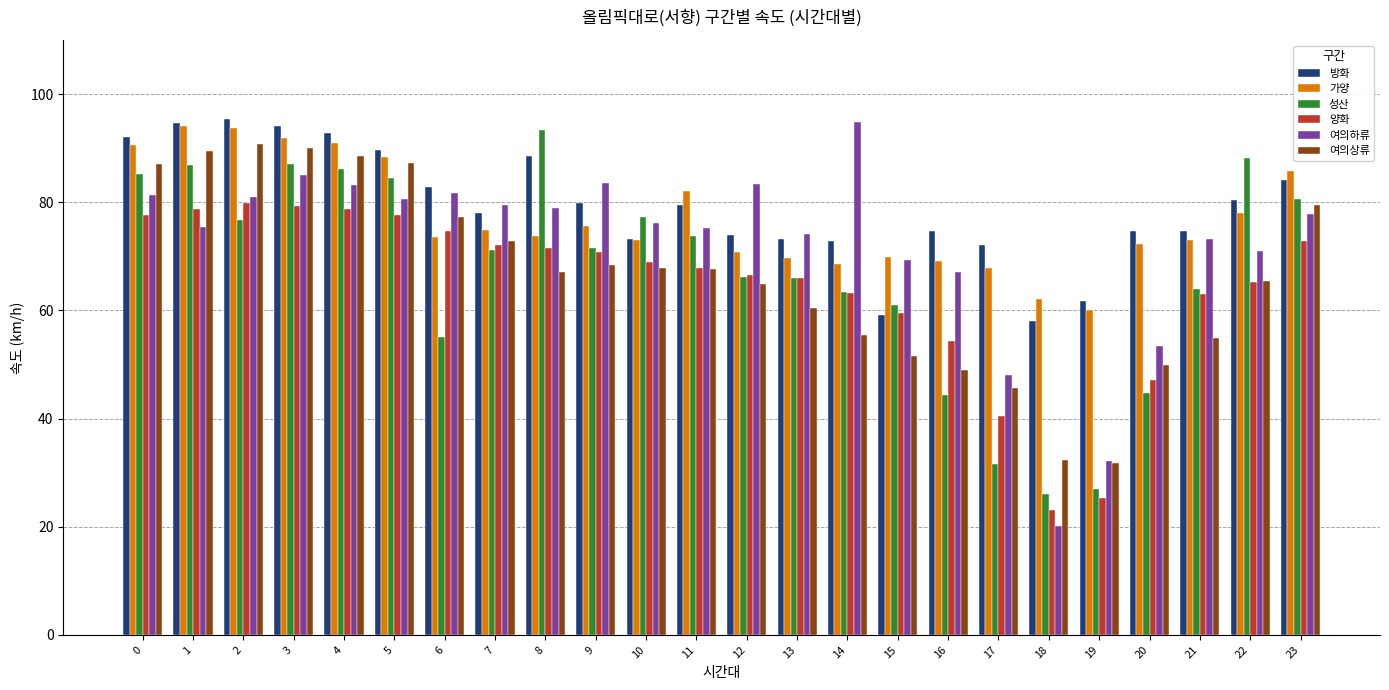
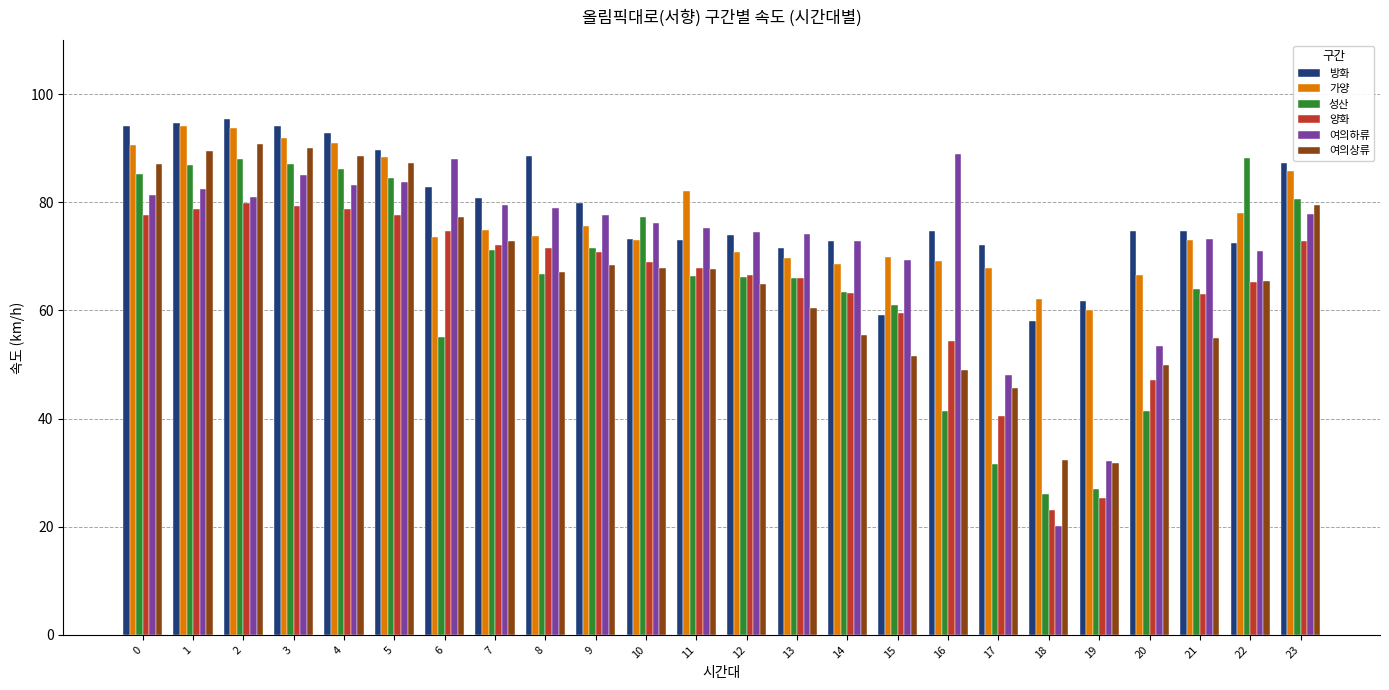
  {
    "방화": {
-     "0": 92,
+     "0": 94,
      "1": 95,
      "2": 95,
      "3": 94,
      "4": 93,
      "5": 90,
      "6": 83,
-     "7": 78,
+     "7": 81,
      "8": 89,
      "9": 80,
      "10": 73,
-     "11": 79,
+     "11": 73,
      "12": 74,
-     "13": 73,
+     "13": 72,
      "14": 73,
      "15": 59,
      "16": 75,
      "17": 72,
      "18": 58,
      "19": 62,
      "20": 75,
      "21": 75,
-     "22": 80,
-     "23": 84
+     "22": 73,
+     "23": 87
    },
    "가양": {
      "0": 91,
      "1": 94,
      "2": 94,
      "3": 92,
      "4": 91,
      "5": 88,
      "6": 73,
      "7": 75,
      "8": 74,
      "9": 76,
      "10": 73,
      "11": 82,
      "12": 71,
      "13": 70,
      "14": 69,
      "15": 70,
      "16": 69,
      "17": 68,
      "18": 62,
      "19": 60,
-     "20": 72,
+     "20": 67,
      "21": 73,
      "22": 78,
      "23": 86
    },
    "성산": {
      "0": 85,
      "1": 87,
-     "2": 77,
+     "2": 88,
      "3": 87,
      "4": 86,
      "5": 85,
      "6": 55,
      "7": 71,
-     "8": 93,
+     "8": 67,
      "9": 72,
      "10": 77,
-     "11": 74,
+     "11": 66,
      "12": 66,
      "13": 66,
      "14": 63,
      "15": 61,
-     "16": 44,
+     "16": 41,
      "17": 32,
      "18": 26,
      "19": 27,
-     "20": 45,
+     "20": 41,
      "21": 64,
      "22": 88,
      "23": 81
    },
    "여의하류": {
      "0": 81,
-     "1": 76,
+     "1": 83,
      "2": 81,
      "3": 85,
      "4": 83,
-     "5": 81,
-     "6": 82,
+     "5": 84,
+     "6": 88,
      "7": 80,
      "8": 79,
-     "9": 84,
+     "9": 78,
      "10": 76,
      "11": 75,
-     "12": 83,
+     "12": 74,
      "13": 74,
-     "14": 95,
+     "14": 73,
      "15": 69,
-     "16": 67,
+     "16": 89,
      "17": 48,
      "18": 20,
      "19": 32,
      "20": 53,
      "21": 73,
      "22": 71,
      "23": 78
    }
  }
